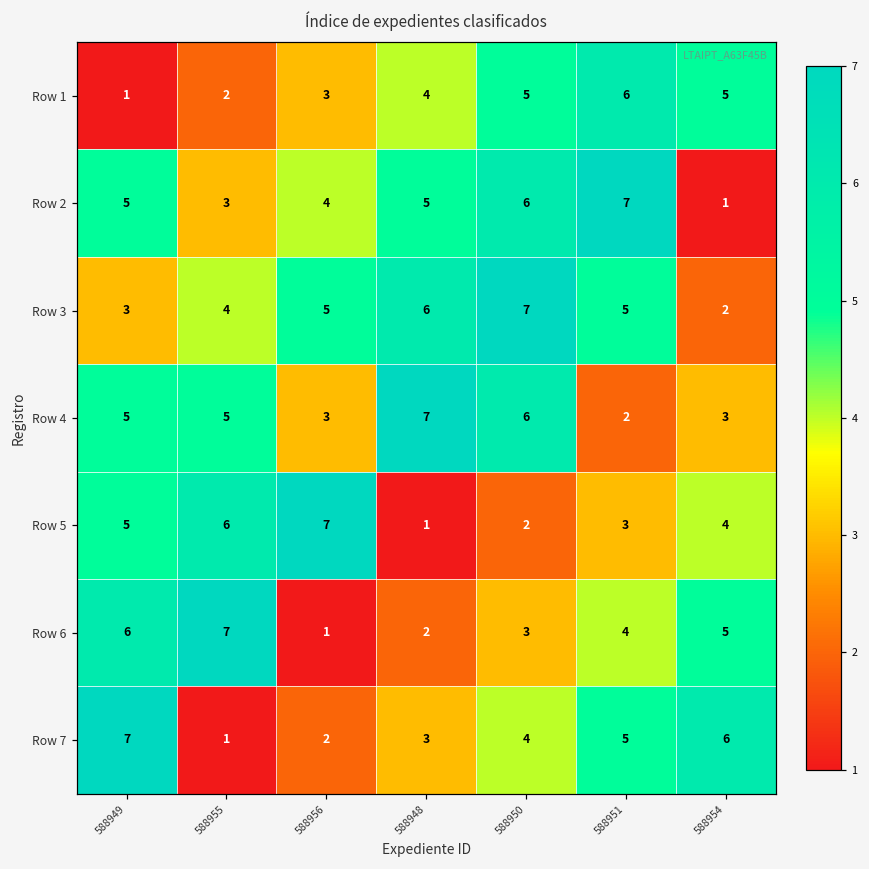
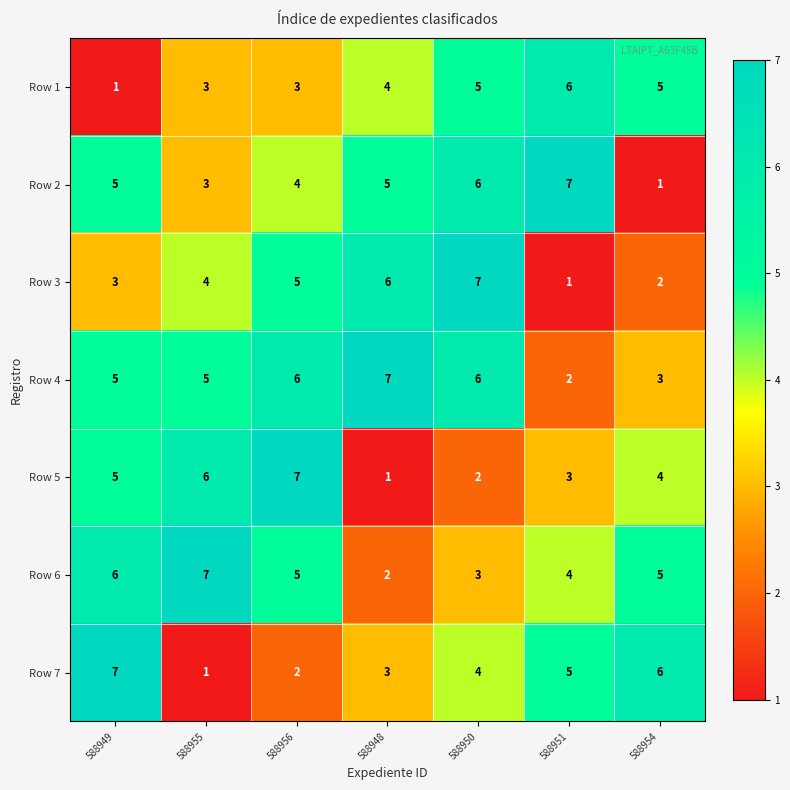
  {
    "Row 1": {
      "588949": 1,
-     "588955": 2,
+     "588955": 3,
      "588956": 3,
      "588948": 4,
      "588950": 5,
      "588951": 6
    },
    "Row 2": {
      "588949": 5,
      "588955": 3,
      "588956": 4,
      "588948": 5,
      "588950": 6,
      "588951": 7,
      "588954": 1
    },
    "Row 3": {
      "588949": 3,
      "588955": 4,
      "588956": 5,
      "588948": 6,
      "588950": 7,
-     "588951": 5,
+     "588951": 1,
      "588954": 2
    },
    "Row 4": {
      "588949": 5,
      "588955": 5,
-     "588956": 3,
+     "588956": 6,
      "588948": 7,
      "588950": 6,
      "588951": 2,
      "588954": 3
    },
    "Row 5": {
      "588949": 5,
      "588955": 6,
      "588956": 7,
      "588948": 1,
      "588950": 2,
      "588951": 3,
      "588954": 4
    },
    "Row 6": {
      "588949": 6,
      "588955": 7,
-     "588956": 1,
+     "588956": 5,
      "588948": 2,
      "588950": 3,
      "588951": 4,
      "588954": 5
    },
    "Row 7": {
      "588949": 7,
      "588955": 1,
      "588956": 2,
      "588948": 3,
      "588950": 4,
      "588951": 5,
      "588954": 6
    }
  }
